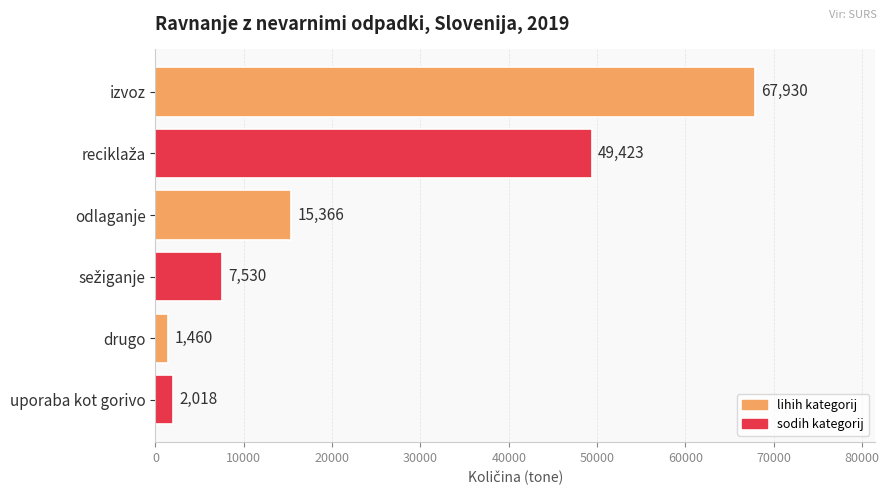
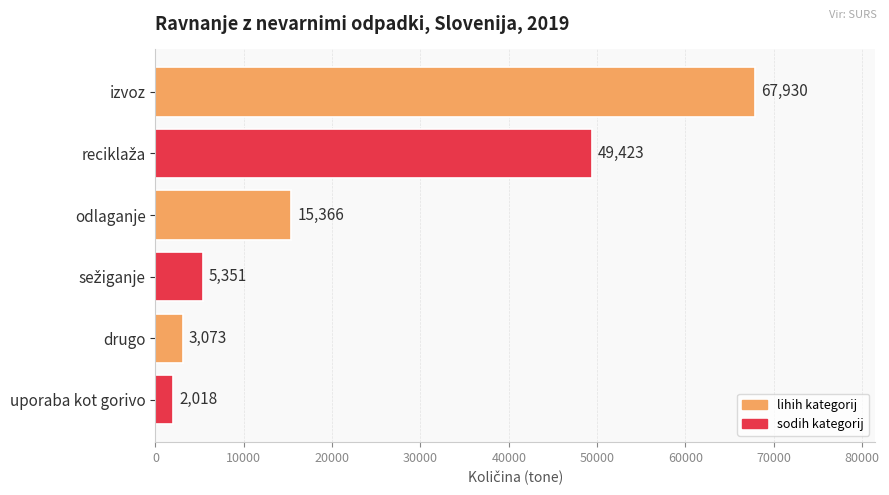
  {
    "izvoz": "67,930",
    "reciklaža": "49,423",
    "odlaganje": "15,366",
-   "sežiganje": "7,530",
-   "drugo": "1,460",
+   "sežiganje": "5,351",
+   "drugo": "3,073",
    "uporaba kot gorivo": "2,018"
  }
